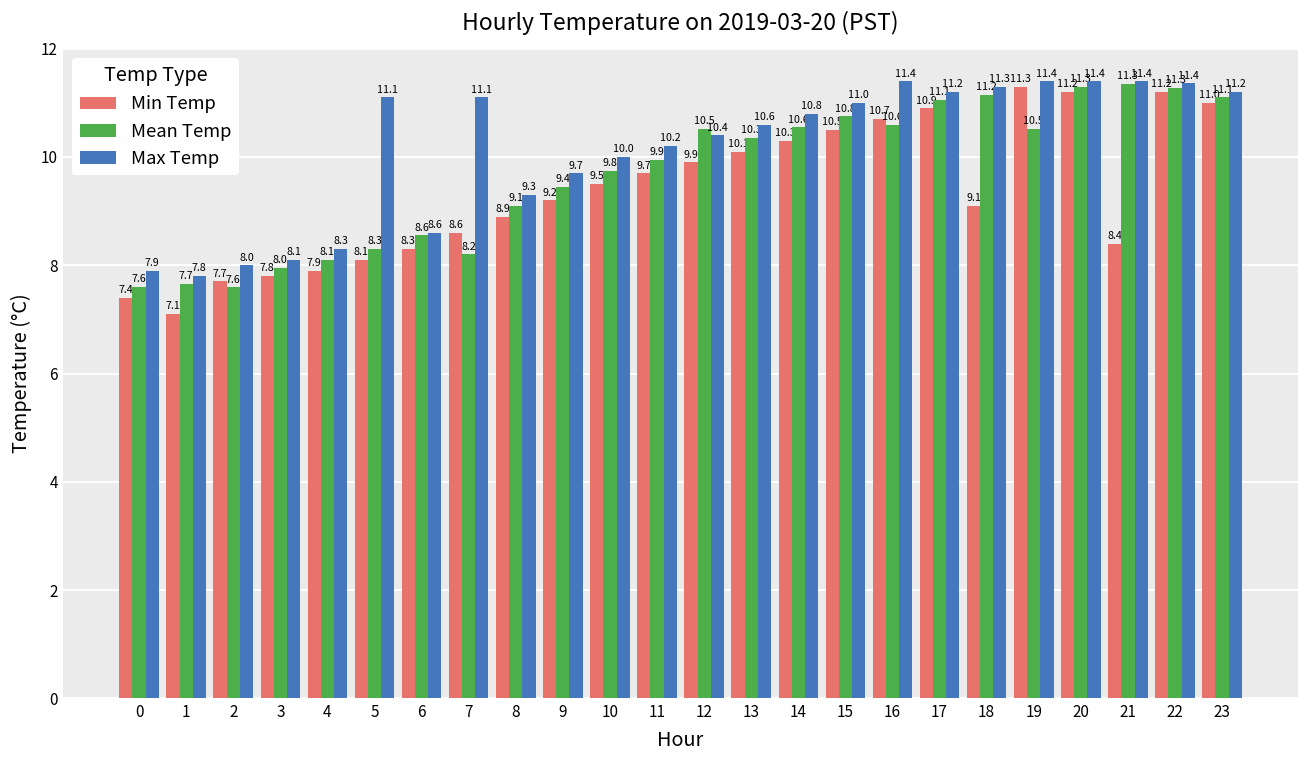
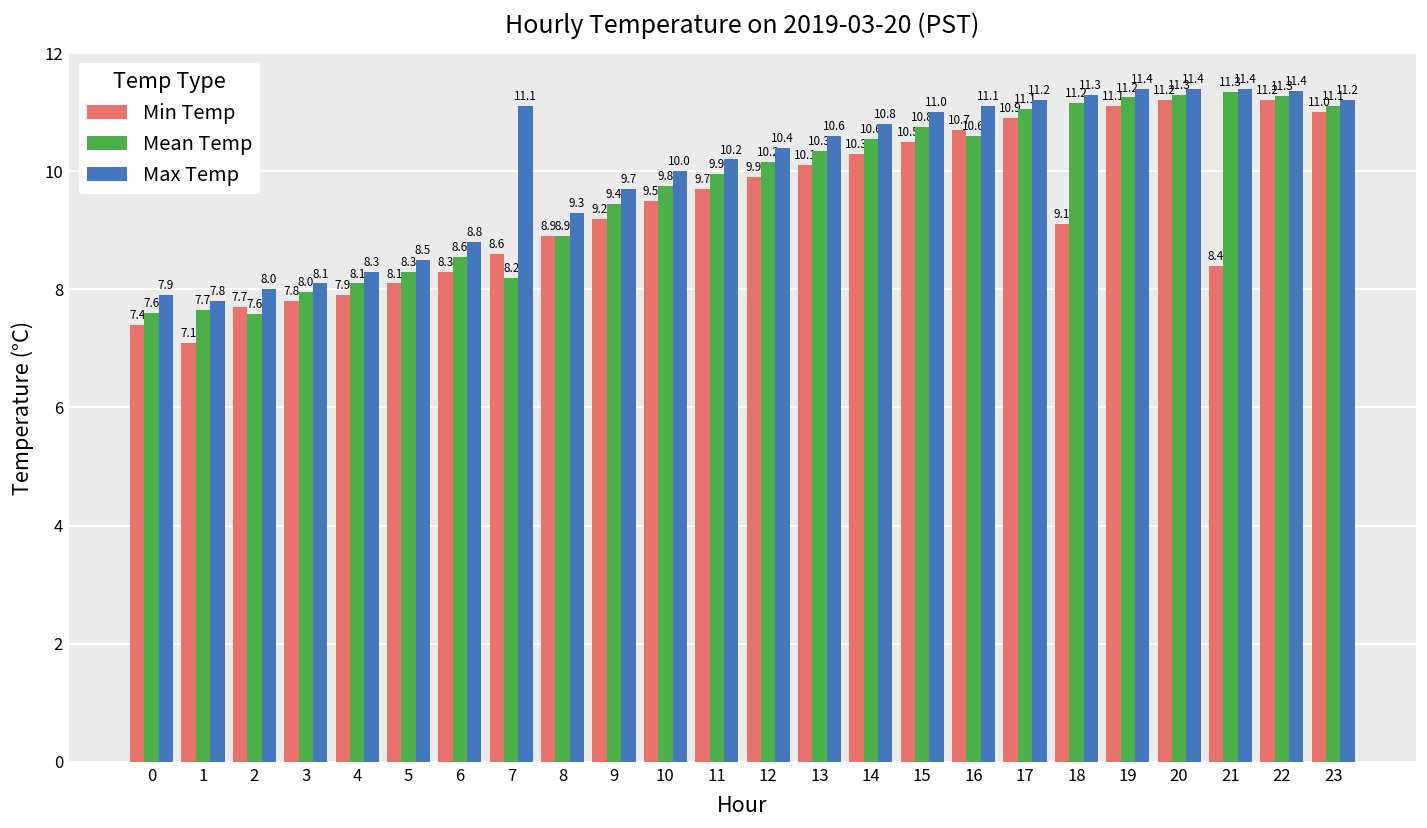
  {
    "Min Temp": {
      "0": 7.4,
      "1": 7.1,
      "2": 7.7,
      "3": 7.8,
      "4": 7.9,
      "5": 8.1,
      "6": 8.3,
      "7": 8.6,
      "8": 8.9,
      "9": 9.2,
      "10": 9.5,
      "11": 9.7,
      "12": 9.9,
      "13": 10.1,
      "14": 10.3,
      "15": 10.5,
      "17": 10.9,
      "18": 9.1,
-     "19": 11.3,
+     "19": 11.1,
      "21": 8.4
    },
    "Mean Temp": {
      "0": 7.6,
      "1": 7.7,
      "2": 7.6,
      "3": 8.0,
      "4": 8.1,
      "5": 8.3,
      "6": 8.6,
      "7": 8.2,
-     "8": 9.1,
+     "8": 8.9,
      "9": 9.4,
      "10": 9.8,
      "11": 9.9,
-     "12": 10.5,
+     "12": 10.2,
      "13": 10.3,
      "14": 10.6,
      "15": 10.8,
      "17": 11.1,
      "18": 11.2,
-     "19": 10.5
+     "19": 11.2
    },
    "Max Temp": {
      "0": 7.9,
      "1": 7.8,
      "2": 8.0,
      "3": 8.1,
      "4": 8.3,
-     "5": 11.1,
-     "6": 8.6,
+     "5": 8.5,
+     "6": 8.8,
      "7": 11.1,
      "8": 9.3,
      "9": 9.7,
      "10": 10.0,
      "11": 10.2,
      "12": 10.4,
      "13": 10.6,
      "14": 10.8,
      "15": 11.0,
-     "16": 11.4,
+     "16": 11.1,
      "17": 11.2,
      "18": 11.3,
      "19": 11.4
    }
  }
